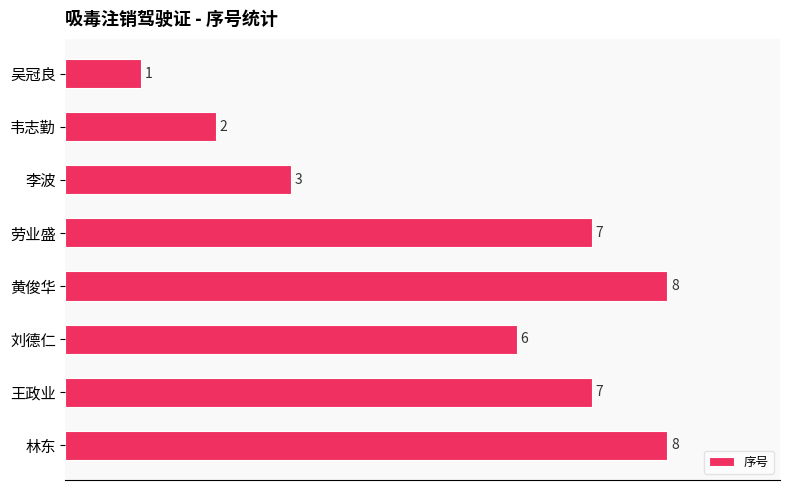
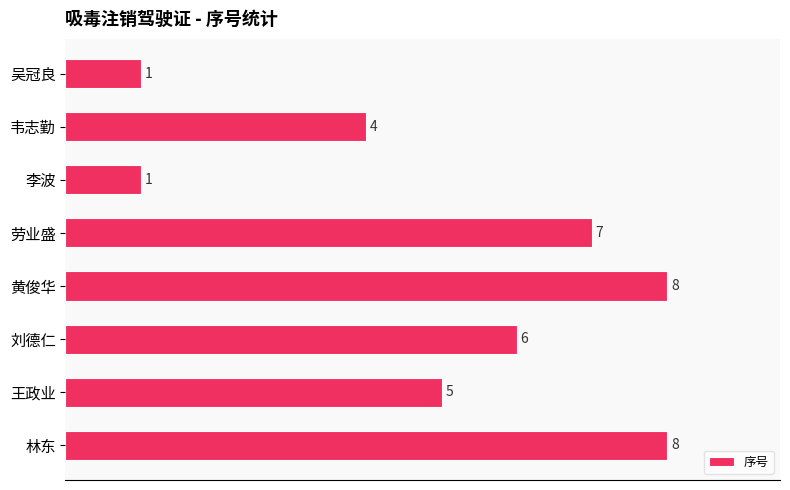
  {
    "吴冠良": 1,
-   "韦志勤": 2,
-   "李波": 3,
+   "韦志勤": 4,
+   "李波": 1,
    "劳业盛": 7,
    "黄俊华": 8,
    "刘德仁": 6,
-   "王政业": 7,
+   "王政业": 5,
    "林东": 8
  }
